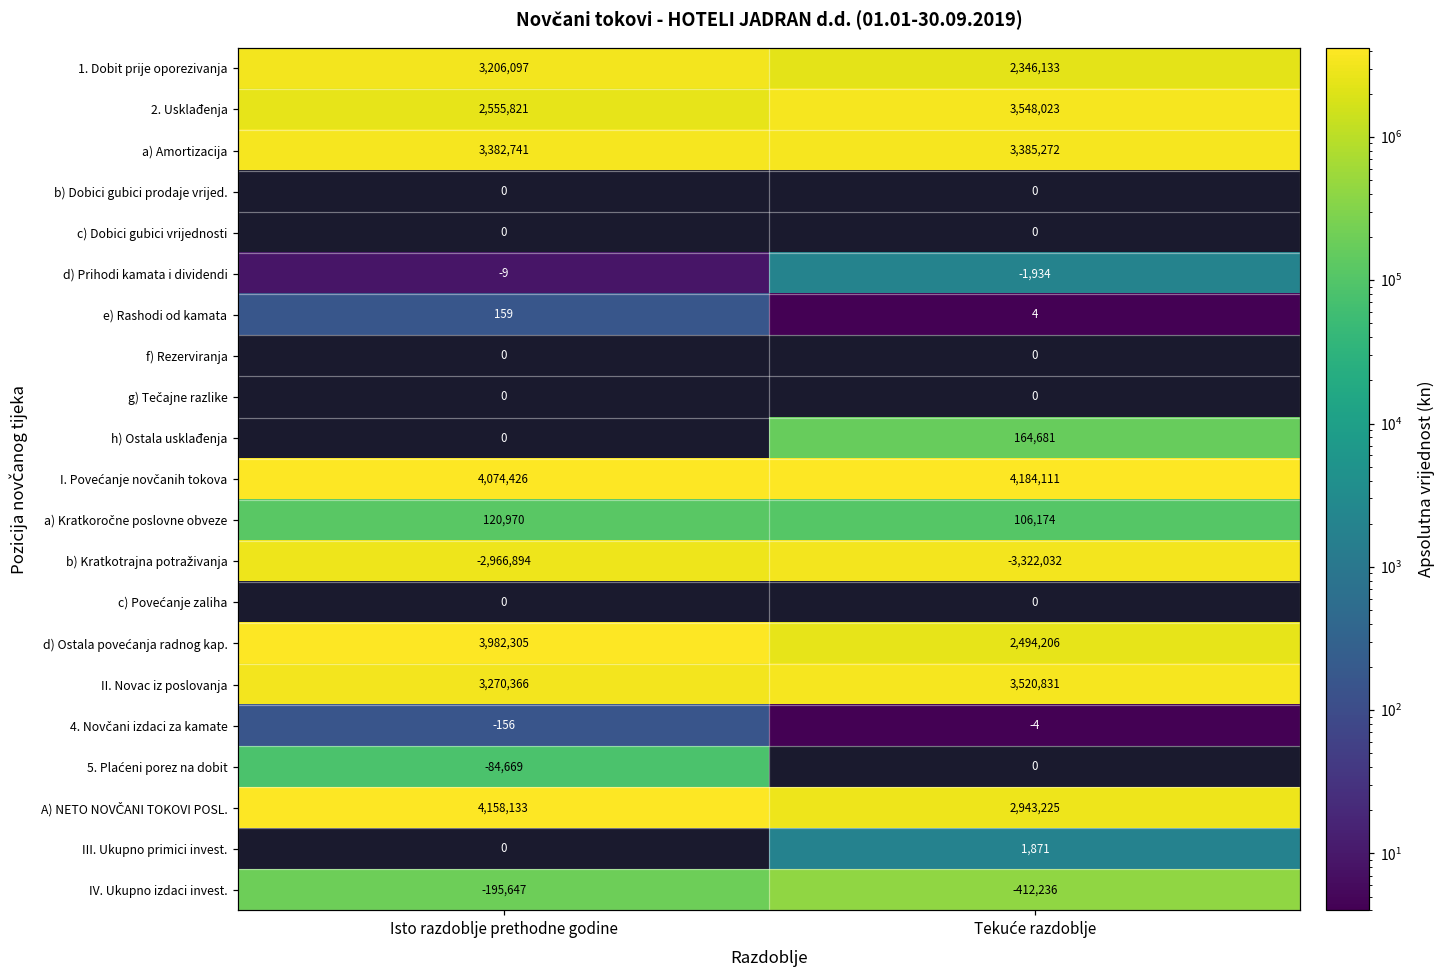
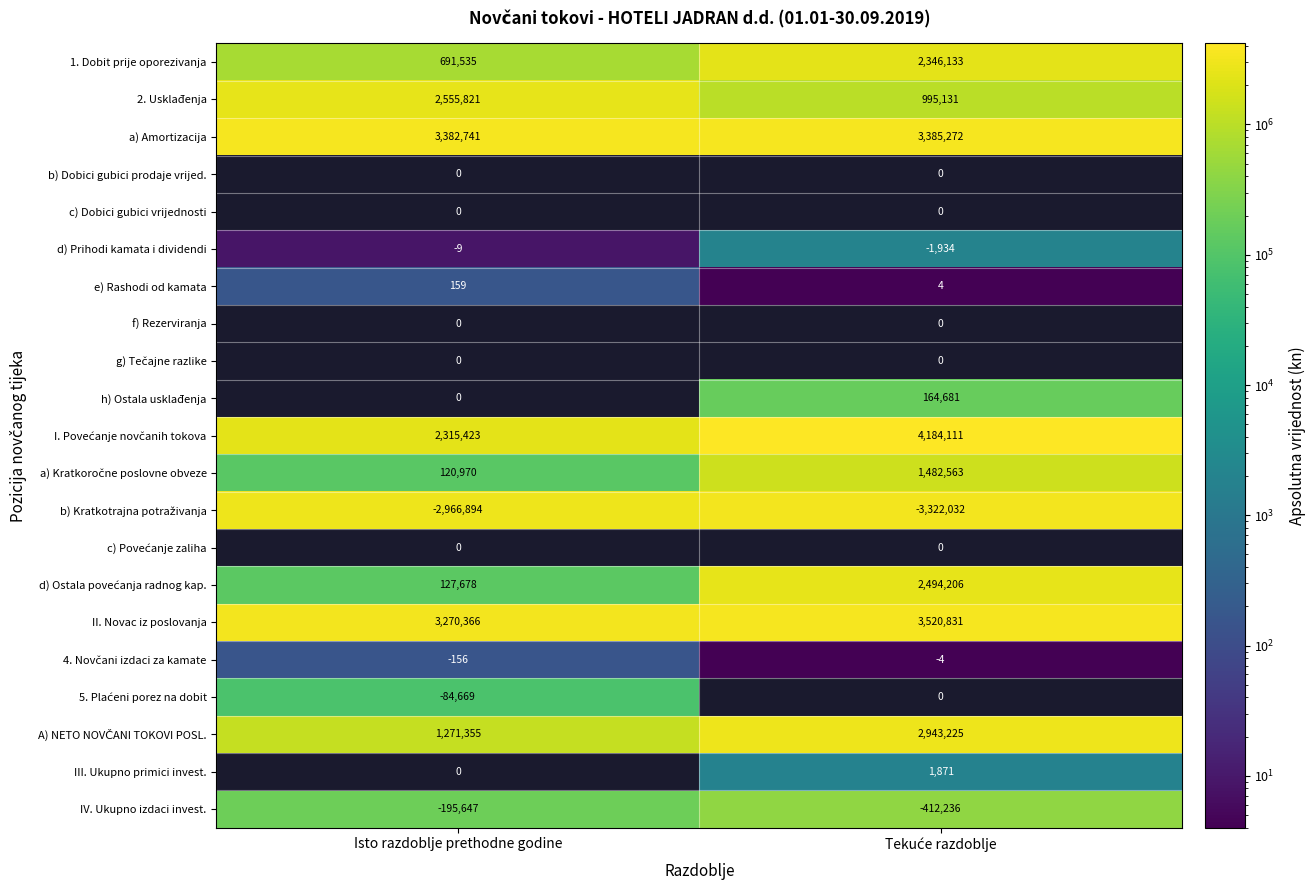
  {
    "1. Dobit prije oporezivanja": {
-     "Isto razdoblje prethodne godine": "3,206,097",
+     "Isto razdoblje prethodne godine": "691,535",
      "Tekuće razdoblje": "2,346,133"
    },
    "2. Usklađenja": {
      "Isto razdoblje prethodne godine": "2,555,821",
-     "Tekuće razdoblje": "3,548,023"
+     "Tekuće razdoblje": "995,131"
    },
    "a) Amortizacija": {
      "Isto razdoblje prethodne godine": "3,382,741",
      "Tekuće razdoblje": "3,385,272"
    },
    "d) Prihodi kamata i dividendi": {
      "Isto razdoblje prethodne godine": "-9",
      "Tekuće razdoblje": "-1,934"
    },
    "e) Rashodi od kamata": {
      "Isto razdoblje prethodne godine": "159",
      "Tekuće razdoblje": "4"
    },
    "h) Ostala usklađenja": {
      "Tekuće razdoblje": "164,681"
    },
    "I. Povećanje novčanih tokova": {
-     "Isto razdoblje prethodne godine": "4,074,426",
+     "Isto razdoblje prethodne godine": "2,315,423",
      "Tekuće razdoblje": "4,184,111"
    },
    "a) Kratkoročne poslovne obveze": {
      "Isto razdoblje prethodne godine": "120,970",
-     "Tekuće razdoblje": "106,174"
+     "Tekuće razdoblje": "1,482,563"
    },
    "b) Kratkotrajna potraživanja": {
      "Isto razdoblje prethodne godine": "-2,966,894",
      "Tekuće razdoblje": "-3,322,032"
    },
    "d) Ostala povećanja radnog kap.": {
-     "Isto razdoblje prethodne godine": "3,982,305",
+     "Isto razdoblje prethodne godine": "127,678",
      "Tekuće razdoblje": "2,494,206"
    },
    "II. Novac iz poslovanja": {
      "Isto razdoblje prethodne godine": "3,270,366",
      "Tekuće razdoblje": "3,520,831"
    },
    "4. Novčani izdaci za kamate": {
      "Isto razdoblje prethodne godine": "-156",
      "Tekuće razdoblje": "-4"
    },
    "5. Plaćeni porez na dobit": {
      "Isto razdoblje prethodne godine": "-84,669"
    },
    "A) NETO NOVČANI TOKOVI POSL.": {
-     "Isto razdoblje prethodne godine": "4,158,133",
+     "Isto razdoblje prethodne godine": "1,271,355",
      "Tekuće razdoblje": "2,943,225"
    },
    "III. Ukupno primici invest.": {
      "Tekuće razdoblje": "1,871"
    },
    "IV. Ukupno izdaci invest.": {
      "Isto razdoblje prethodne godine": "-195,647",
      "Tekuće razdoblje": "-412,236"
    }
  }
